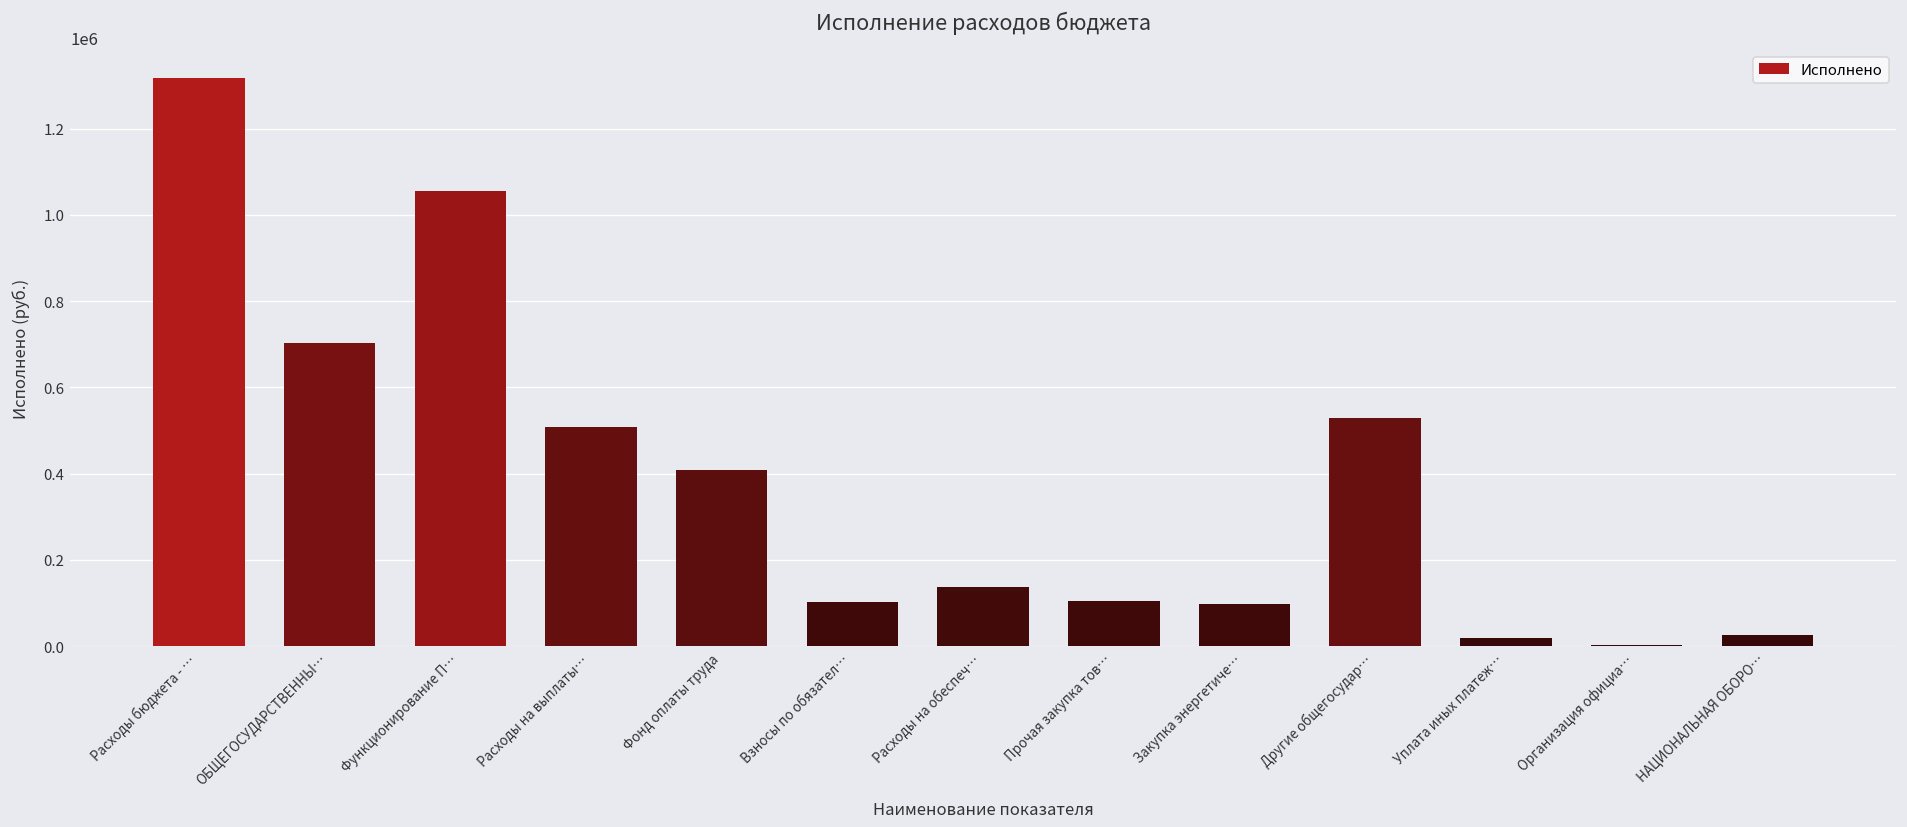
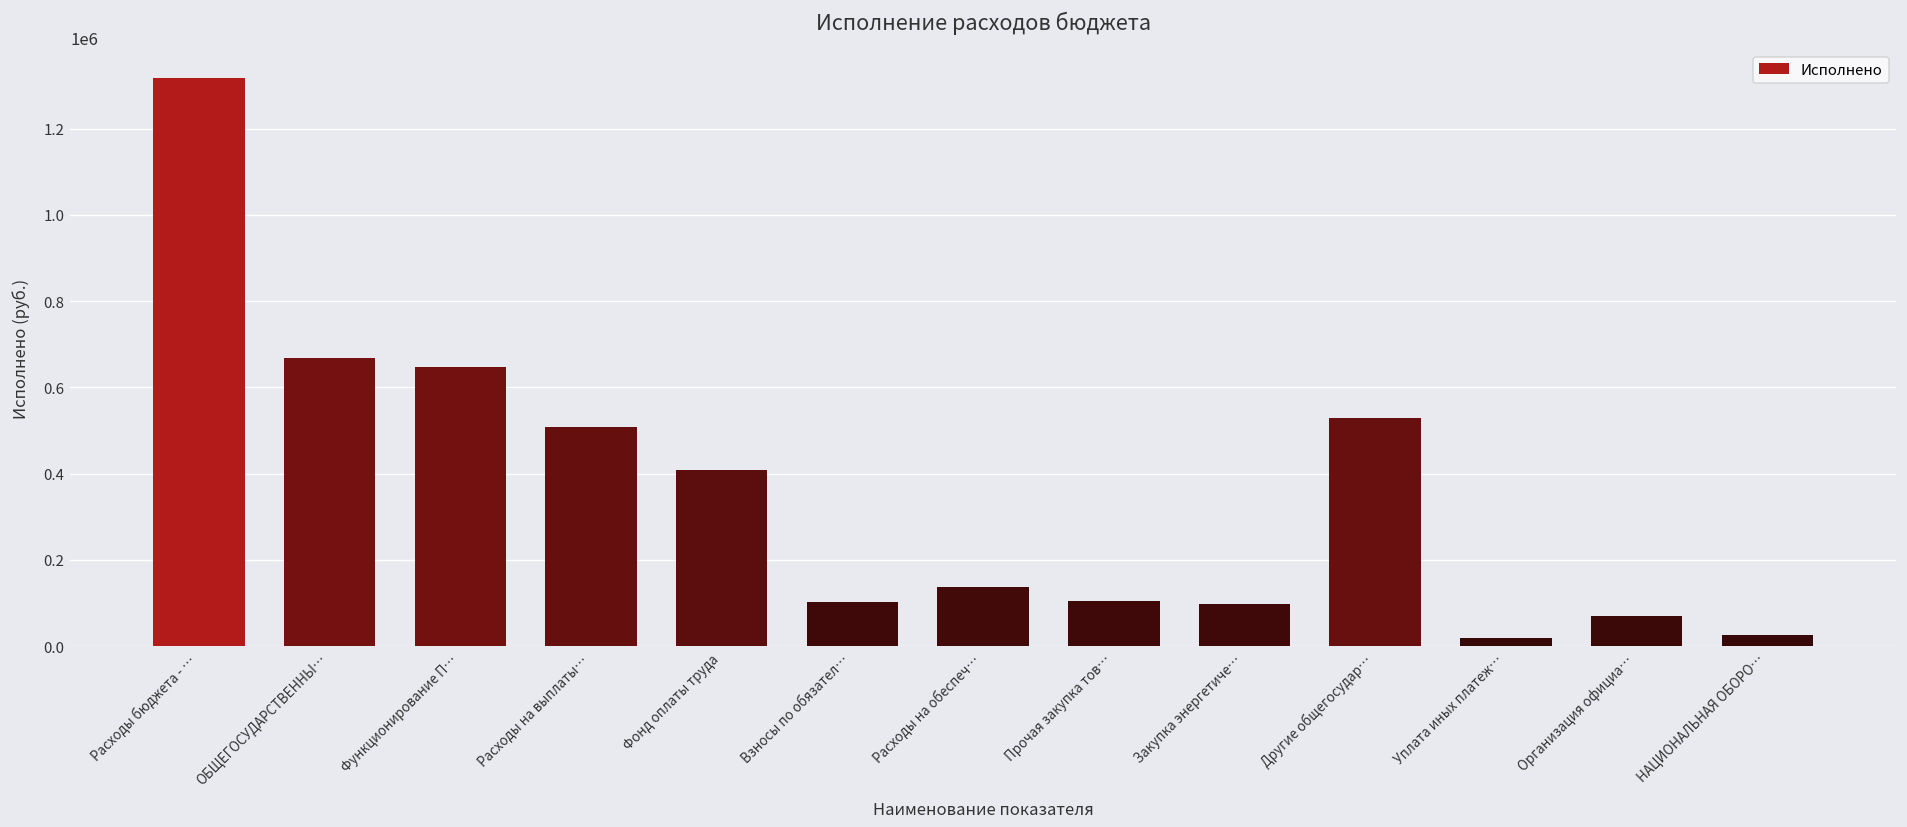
  {
    "Расходы бюджета - …": 1320000,
-   "ОБЩЕГОСУДАРСТВЕННЫ…": 700000,
-   "Функционирование П…": 1050000,
+   "ОБЩЕГОСУДАРСТВЕННЫ…": 670000,
+   "Функционирование П…": 650000,
    "Расходы на выплаты…": 510000,
    "Фонд оплаты труда": 410000,
    "Взносы по обязател…": 100000,
    "Расходы на обеспеч…": 140000,
    "Прочая закупка тов…": 100000,
    "Закупка энергетиче…": 100000,
    "Другие общегосудар…": 530000,
    "Уплата иных платеж…": 20000,
-   "Организация официа…": 0,
+   "Организация официа…": 70000,
    "НАЦИОНАЛЬНАЯ ОБОРО…": 20000
  }
